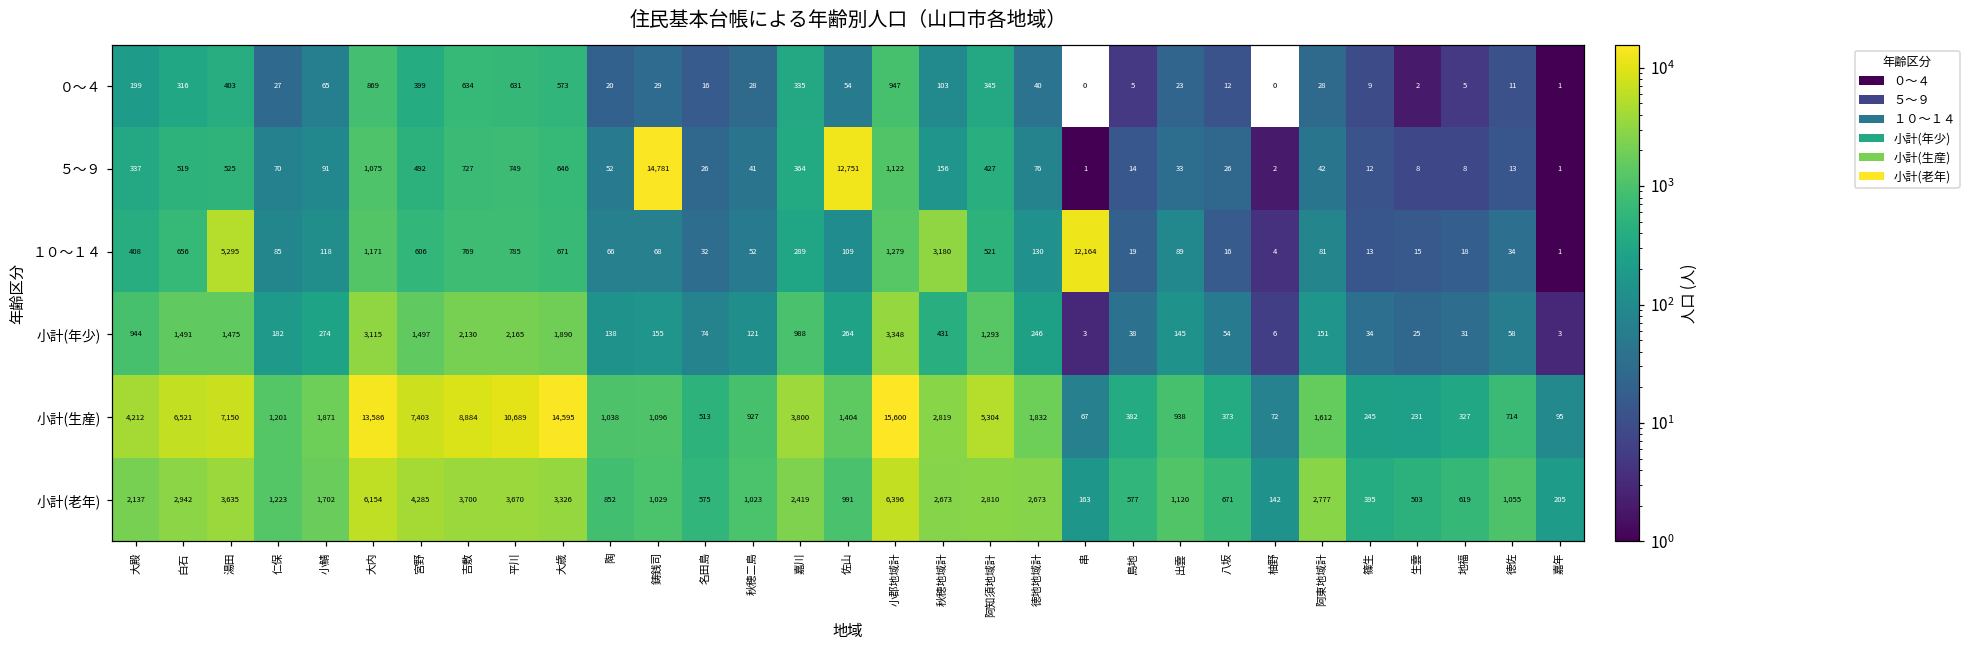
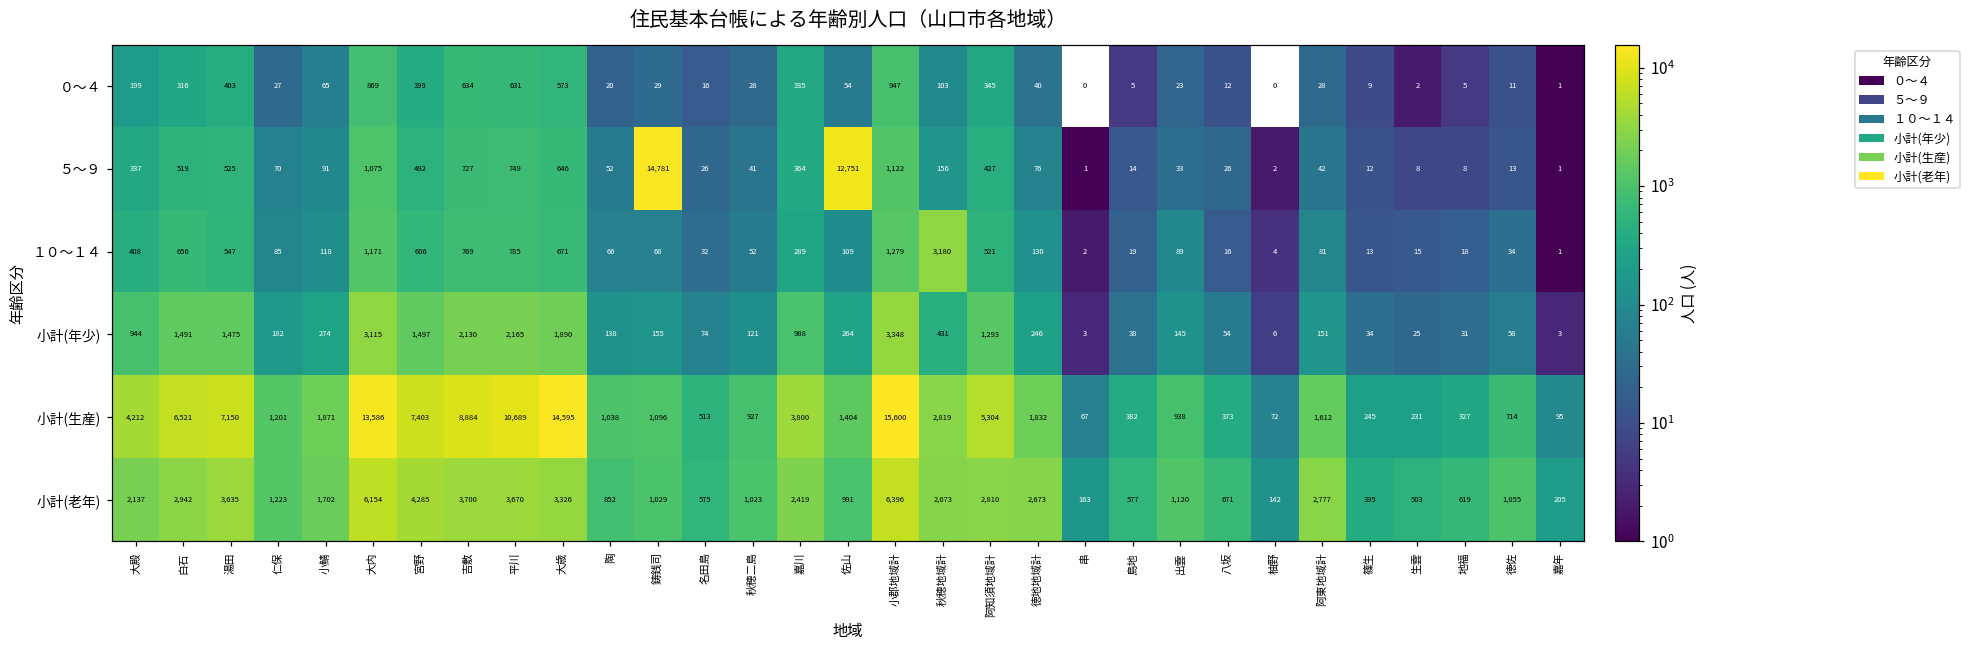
  {
    "０～４": {
      "大殿": "199",
      "白石": "316",
      "湯田": "403",
      "仁保": "27",
      "小鯖": "65",
      "大内": "869",
      "宮野": "399",
      "吉敷": "634",
      "平川": "631",
      "大歳": "573",
      "陶": "20",
      "鋳銭司": "29",
      "名田島": "16",
      "秋穂二島": "28",
      "嘉川": "335",
      "佐山": "54",
      "小郡地域計": "947",
      "秋穂地域計": "103",
      "阿知須地域計": "345",
      "徳地地域計": "40",
      "島地": "5",
      "出雲": "23",
      "八坂": "12",
      "阿東地域計": "28",
      "篠生": "9",
      "生雲": "2",
      "地福": "5",
      "徳佐": "11",
      "嘉年": "1"
    },
    "５～９": {
      "大殿": "337",
      "白石": "519",
      "湯田": "525",
      "仁保": "70",
      "小鯖": "91",
      "大内": "1,075",
      "宮野": "492",
      "吉敷": "727",
      "平川": "749",
      "大歳": "646",
      "陶": "52",
      "鋳銭司": "14,781",
      "名田島": "26",
      "秋穂二島": "41",
      "嘉川": "364",
      "佐山": "12,751",
      "小郡地域計": "1,122",
      "秋穂地域計": "156",
      "阿知須地域計": "427",
      "徳地地域計": "76",
      "串": "1",
      "島地": "14",
      "出雲": "33",
      "八坂": "26",
      "柚野": "2",
      "阿東地域計": "42",
      "篠生": "12",
      "生雲": "8",
      "地福": "8",
      "徳佐": "13",
      "嘉年": "1"
    },
    "１０～１４": {
      "大殿": "408",
      "白石": "656",
-     "湯田": "5,295",
+     "湯田": "547",
      "仁保": "85",
      "小鯖": "118",
      "大内": "1,171",
      "宮野": "606",
      "吉敷": "769",
      "平川": "785",
      "大歳": "671",
      "陶": "66",
      "鋳銭司": "68",
      "名田島": "32",
      "秋穂二島": "52",
      "嘉川": "289",
      "佐山": "109",
      "小郡地域計": "1,279",
      "秋穂地域計": "3,180",
      "阿知須地域計": "521",
      "徳地地域計": "130",
-     "串": "12,164",
+     "串": "2",
      "島地": "19",
      "出雲": "89",
      "八坂": "16",
      "柚野": "4",
      "阿東地域計": "81",
      "篠生": "13",
      "生雲": "15",
      "地福": "18",
      "徳佐": "34",
      "嘉年": "1"
    },
    "小計(年少)": {
      "大殿": "944",
      "白石": "1,491",
      "湯田": "1,475",
      "仁保": "182",
      "小鯖": "274",
      "大内": "3,115",
      "宮野": "1,497",
      "吉敷": "2,130",
      "平川": "2,165",
      "大歳": "1,890",
      "陶": "138",
      "鋳銭司": "155",
      "名田島": "74",
      "秋穂二島": "121",
      "嘉川": "988",
      "佐山": "264",
      "小郡地域計": "3,348",
      "秋穂地域計": "431",
      "阿知須地域計": "1,293",
      "徳地地域計": "246",
      "串": "3",
      "島地": "38",
      "出雲": "145",
      "八坂": "54",
      "柚野": "6",
      "阿東地域計": "151",
      "篠生": "34",
      "生雲": "25",
      "地福": "31",
      "徳佐": "58",
      "嘉年": "3"
    },
    "小計(生産)": {
      "大殿": "4,212",
      "白石": "6,521",
      "湯田": "7,150",
      "仁保": "1,201",
      "小鯖": "1,871",
      "大内": "13,586",
      "宮野": "7,403",
      "吉敷": "8,884",
      "平川": "10,689",
      "大歳": "14,595",
      "陶": "1,038",
      "鋳銭司": "1,096",
      "名田島": "513",
      "秋穂二島": "927",
      "嘉川": "3,800",
      "佐山": "1,404",
      "小郡地域計": "15,600",
      "秋穂地域計": "2,819",
      "阿知須地域計": "5,304",
      "徳地地域計": "1,832",
      "串": "67",
      "島地": "382",
      "出雲": "938",
      "八坂": "373",
      "柚野": "72",
      "阿東地域計": "1,612",
      "篠生": "245",
      "生雲": "231",
      "地福": "327",
      "徳佐": "714",
      "嘉年": "95"
    },
    "小計(老年)": {
      "大殿": "2,137",
      "白石": "2,942",
      "湯田": "3,635",
      "仁保": "1,223",
      "小鯖": "1,702",
      "大内": "6,154",
      "宮野": "4,285",
      "吉敷": "3,700",
      "平川": "3,670",
      "大歳": "3,326",
      "陶": "852",
      "鋳銭司": "1,029",
      "名田島": "575",
      "秋穂二島": "1,023",
      "嘉川": "2,419",
      "佐山": "991",
      "小郡地域計": "6,396",
      "秋穂地域計": "2,673",
      "阿知須地域計": "2,810",
      "徳地地域計": "2,673",
      "串": "163",
      "島地": "577",
      "出雲": "1,120",
      "八坂": "671",
      "柚野": "142",
      "阿東地域計": "2,777",
      "篠生": "395",
      "生雲": "503",
      "地福": "619",
      "徳佐": "1,055",
      "嘉年": "205"
    }
  }
